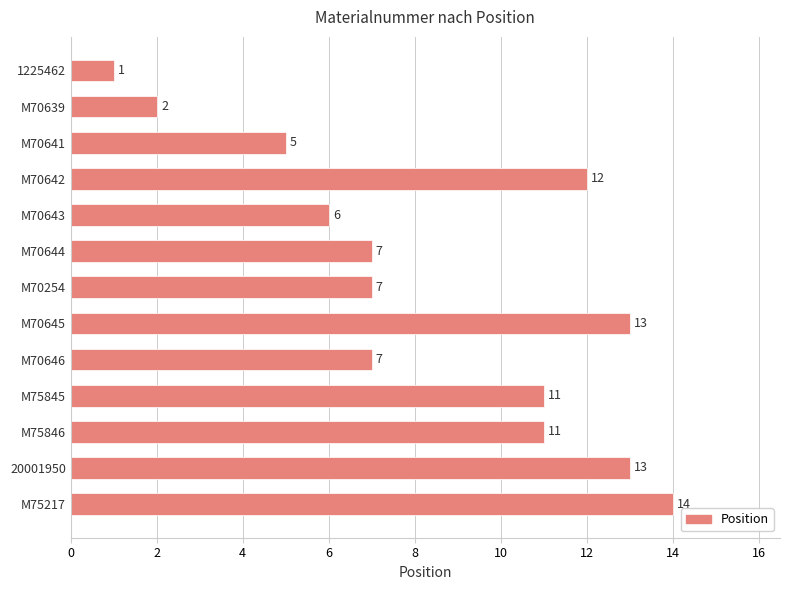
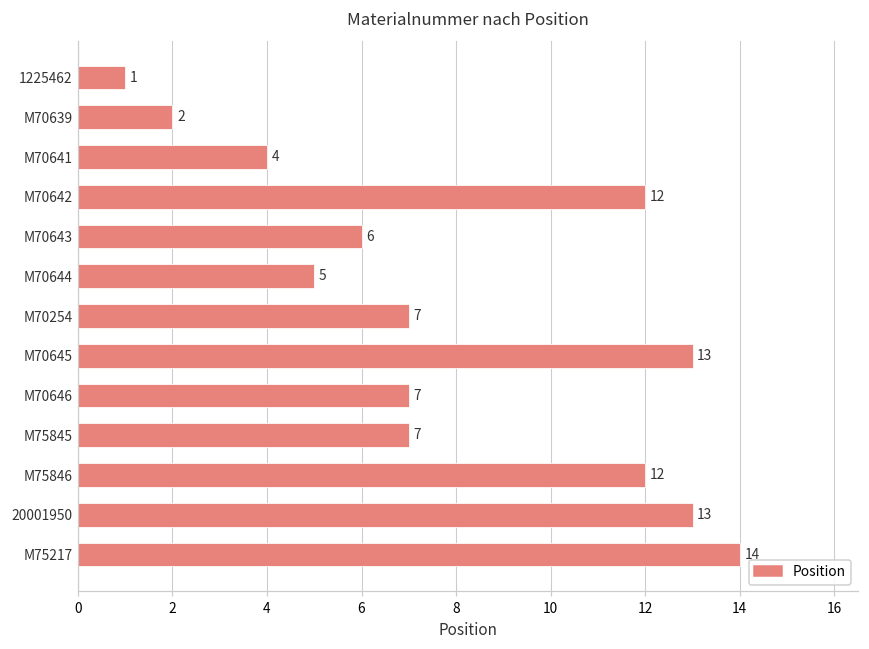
  {
    "1225462": 1,
    "M70639": 2,
-   "M70641": 5,
+   "M70641": 4,
    "M70642": 12,
    "M70643": 6,
-   "M70644": 7,
+   "M70644": 5,
    "M70254": 7,
    "M70645": 13,
    "M70646": 7,
-   "M75845": 11,
-   "M75846": 11,
+   "M75845": 7,
+   "M75846": 12,
    "20001950": 13
  }
